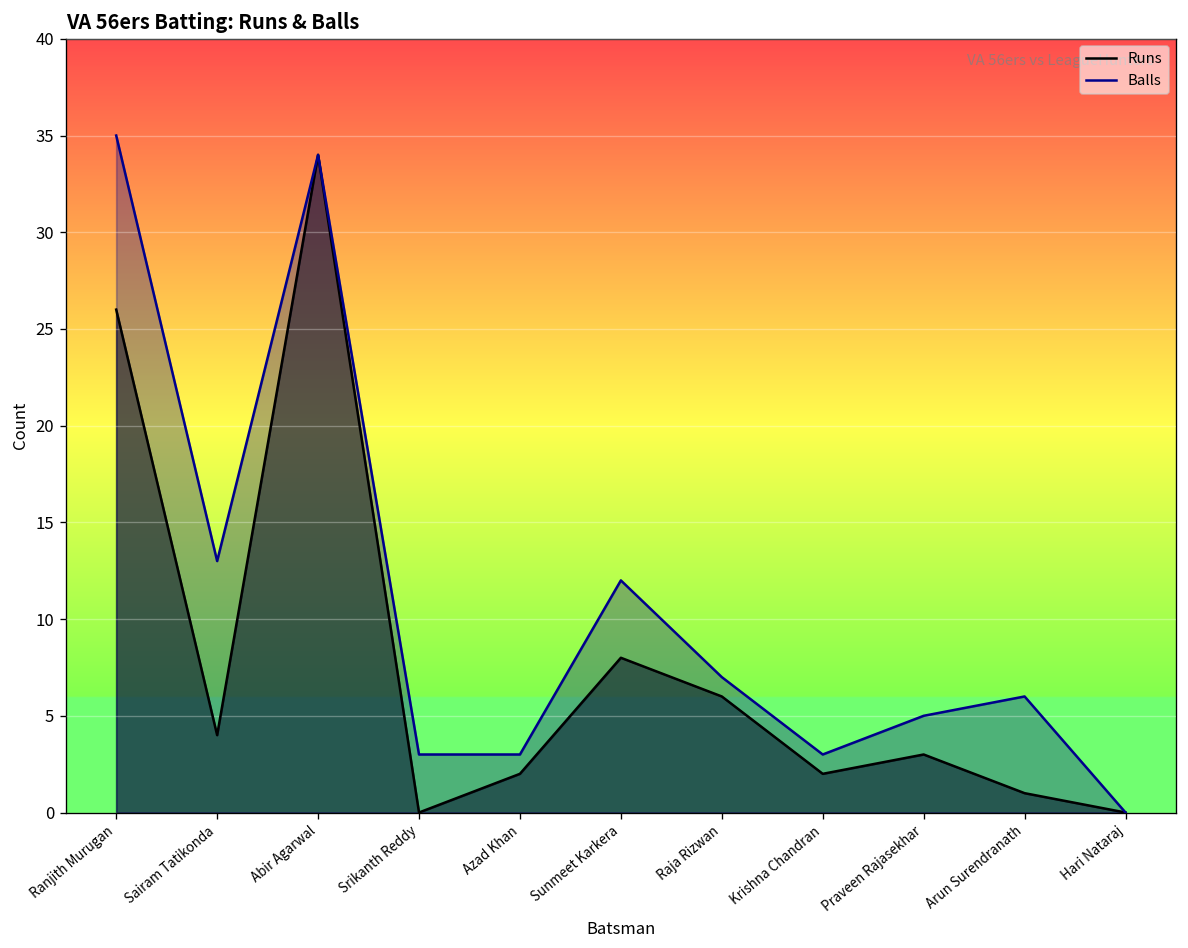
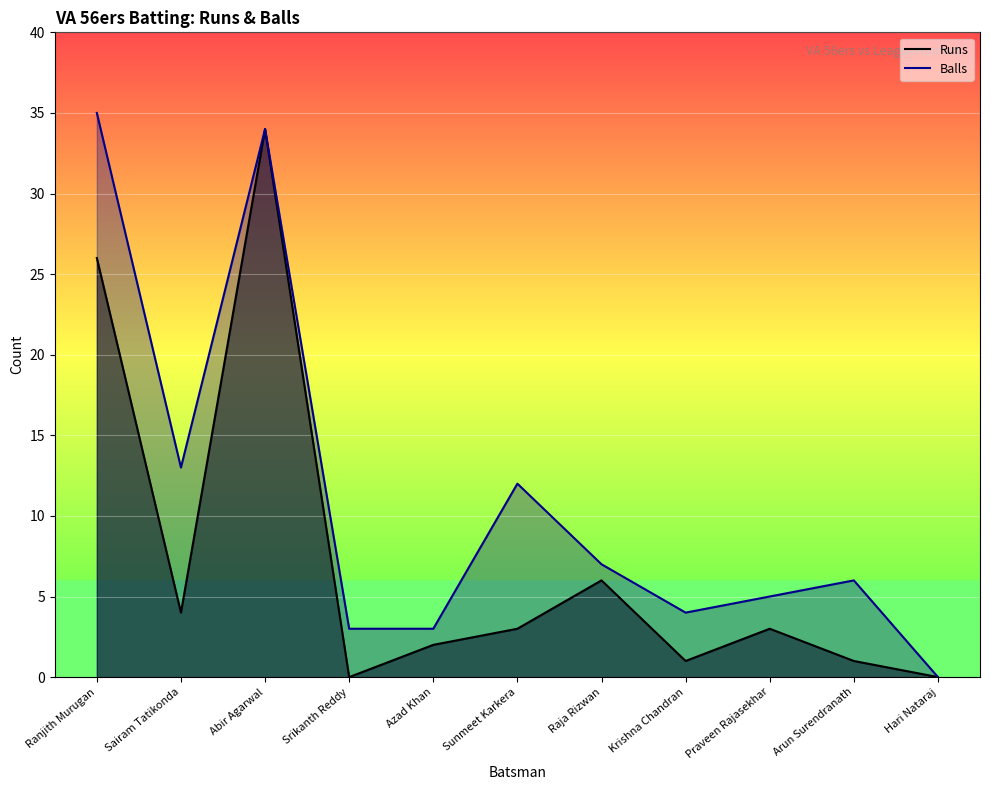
  {
    "Runs": {
      "Ranjith Murugan": 26,
      "Sairam Tatikonda": 4,
      "Srikanth Reddy": 0,
      "Azad Khan": 2,
-     "Sunmeet Karkera": 8,
+     "Sunmeet Karkera": 3,
      "Raja Rizwan": 6,
-     "Krishna Chandran": 2,
+     "Krishna Chandran": 1,
      "Praveen Rajasekhar": 3,
      "Arun Surendranath": 1
    },
    "Balls": {
      "Ranjith Murugan": 35,
      "Sairam Tatikonda": 13,
      "Srikanth Reddy": 3,
      "Azad Khan": 3,
      "Sunmeet Karkera": 12,
      "Raja Rizwan": 7,
-     "Krishna Chandran": 3,
+     "Krishna Chandran": 4,
      "Praveen Rajasekhar": 5,
      "Arun Surendranath": 6
    }
  }
